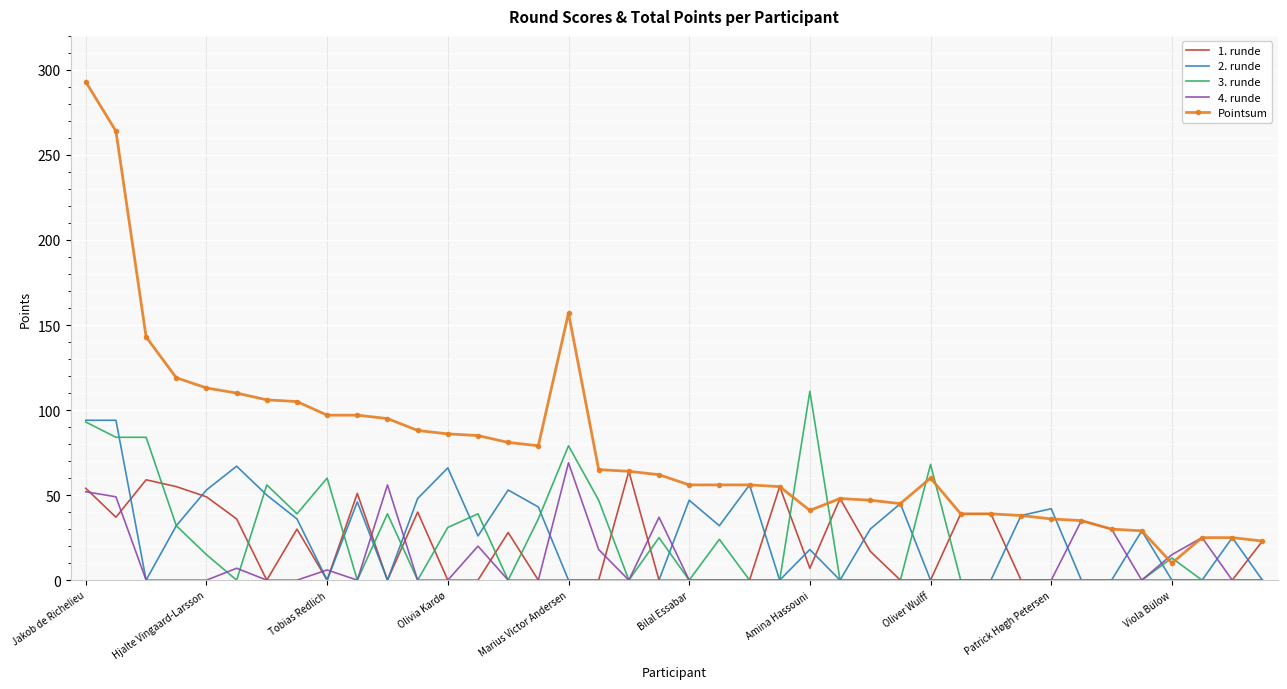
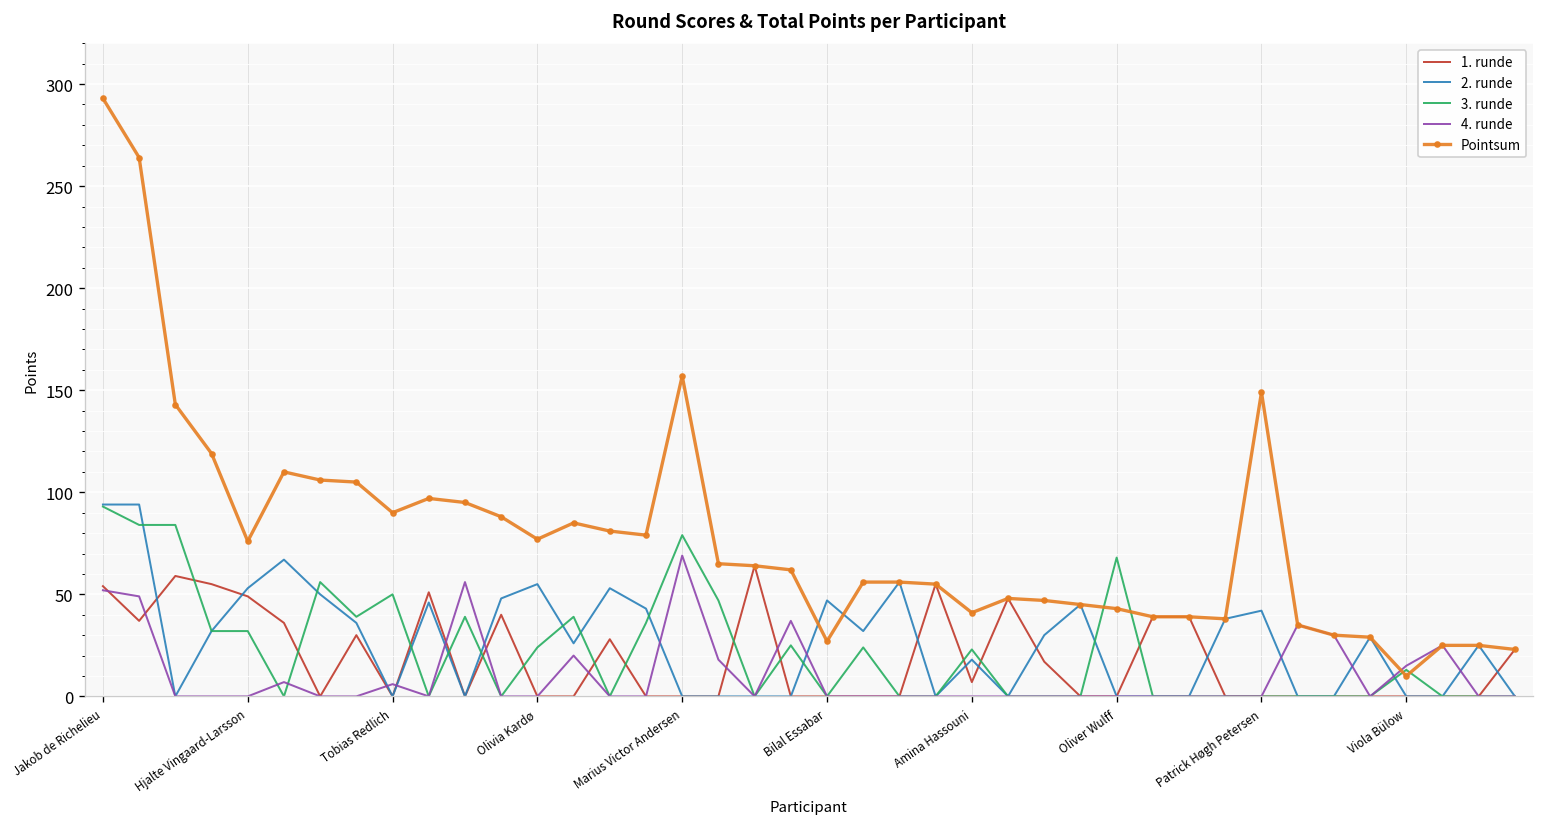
  {
    "1. runde": {
      "Jakob de Richelieu": 54,
      "Hjalte Vingaard-Larsson": 49,
      "Amina Hassouni": 7
    },
    "2. runde": {
      "Hjalte Vingaard-Larsson": 53,
-     "Olivia Kardø": 66,
+     "Olivia Kardø": 55,
      "Bilal Essabar": 47,
      "Amina Hassouni": 18,
      "Patrick Høgh Petersen": 42
    },
    "3. runde": {
-     "Hjalte Vingaard-Larsson": 15,
-     "Tobias Redlich": 60,
-     "Olivia Kardø": 31,
+     "Hjalte Vingaard-Larsson": 32,
+     "Tobias Redlich": 50,
+     "Olivia Kardø": 24,
      "Marius Victor Andersen": 79,
-     "Amina Hassouni": 111,
+     "Amina Hassouni": 23,
      "Oliver Wulff": 68,
      "Viola Bülow": 13
    },
    "4. runde": {
      "Jakob de Richelieu": 52,
      "Hjalte Vingaard-Larsson": 0,
      "Tobias Redlich": 6,
      "Marius Victor Andersen": 69,
      "Amina Hassouni": 0,
      "Viola Bülow": 15
    },
    "Pointsum": {
      "Jakob de Richelieu": 293,
-     "Hjalte Vingaard-Larsson": 113,
-     "Tobias Redlich": 97,
-     "Olivia Kardø": 86,
+     "Hjalte Vingaard-Larsson": 76,
+     "Tobias Redlich": 90,
+     "Olivia Kardø": 77,
      "Marius Victor Andersen": 157,
-     "Bilal Essabar": 56,
+     "Bilal Essabar": 27,
      "Amina Hassouni": 41,
-     "Oliver Wulff": 60,
-     "Patrick Høgh Petersen": 36,
+     "Oliver Wulff": 43,
+     "Patrick Høgh Petersen": 149,
      "Viola Bülow": 10
    }
  }
